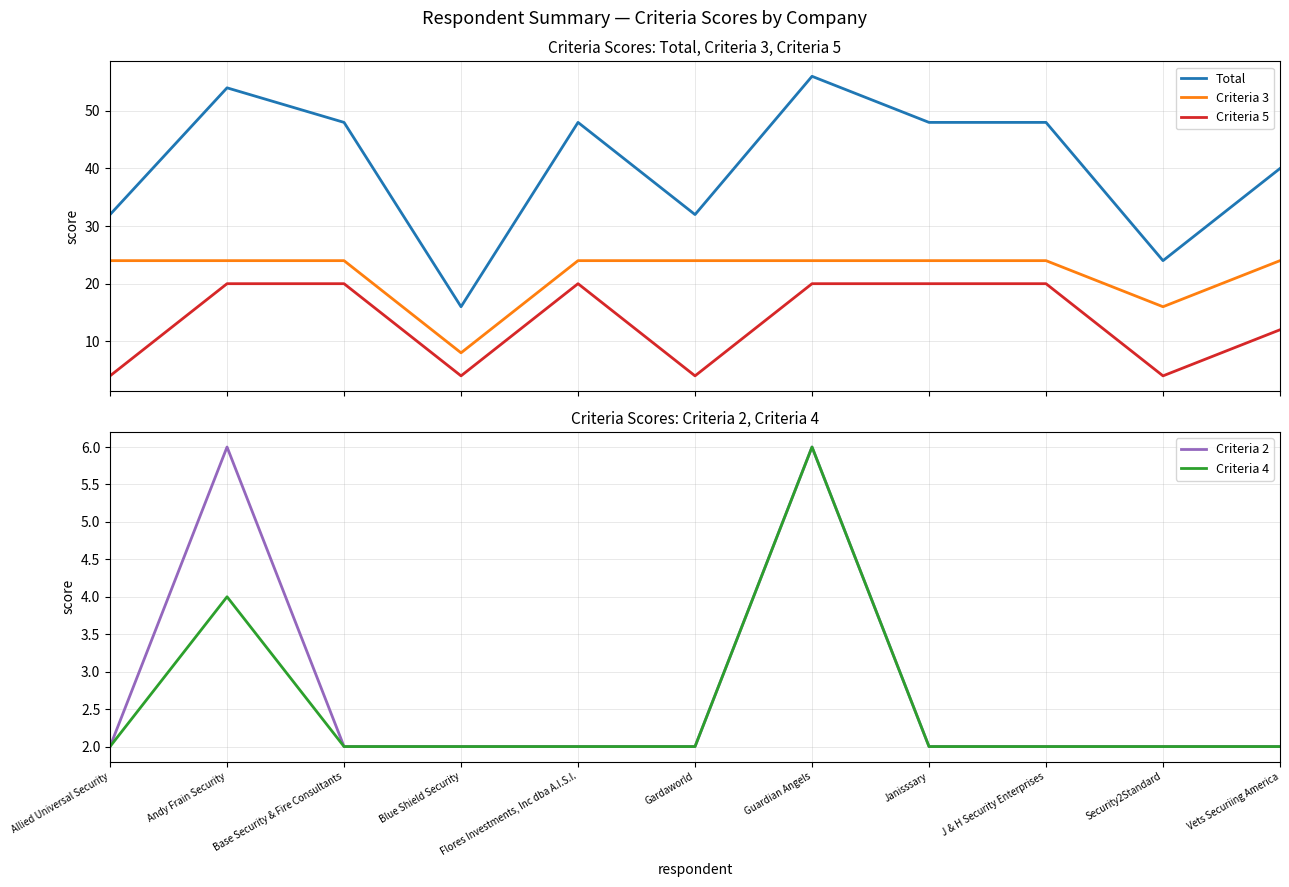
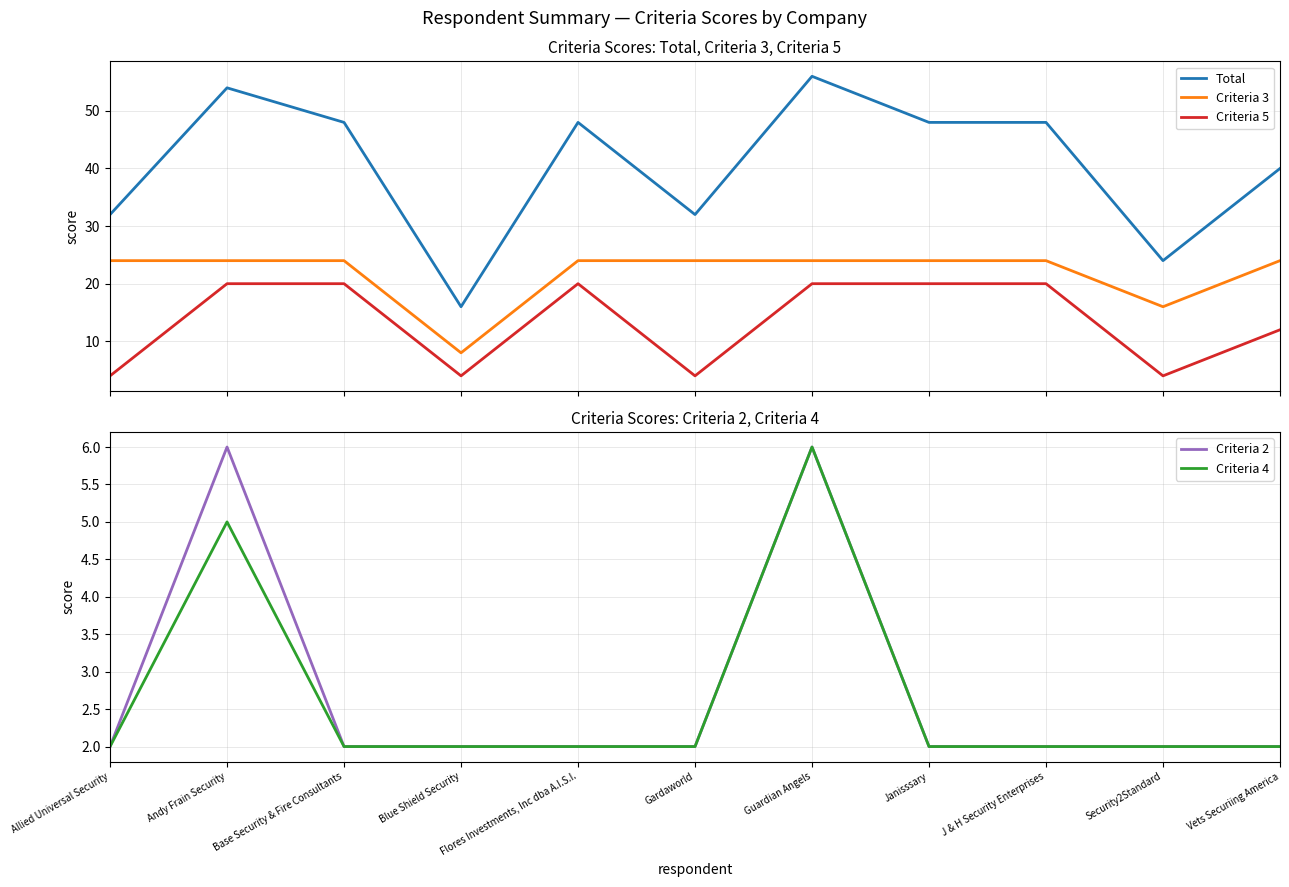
  {
    "Criteria Scores: Criteria 2, Criteria 4": {
      "Criteria 2": {
        "Andy Frain Security": 6
      },
      "Criteria 4": {
-       "Andy Frain Security": 4
+       "Andy Frain Security": 5
      }
    }
  }
